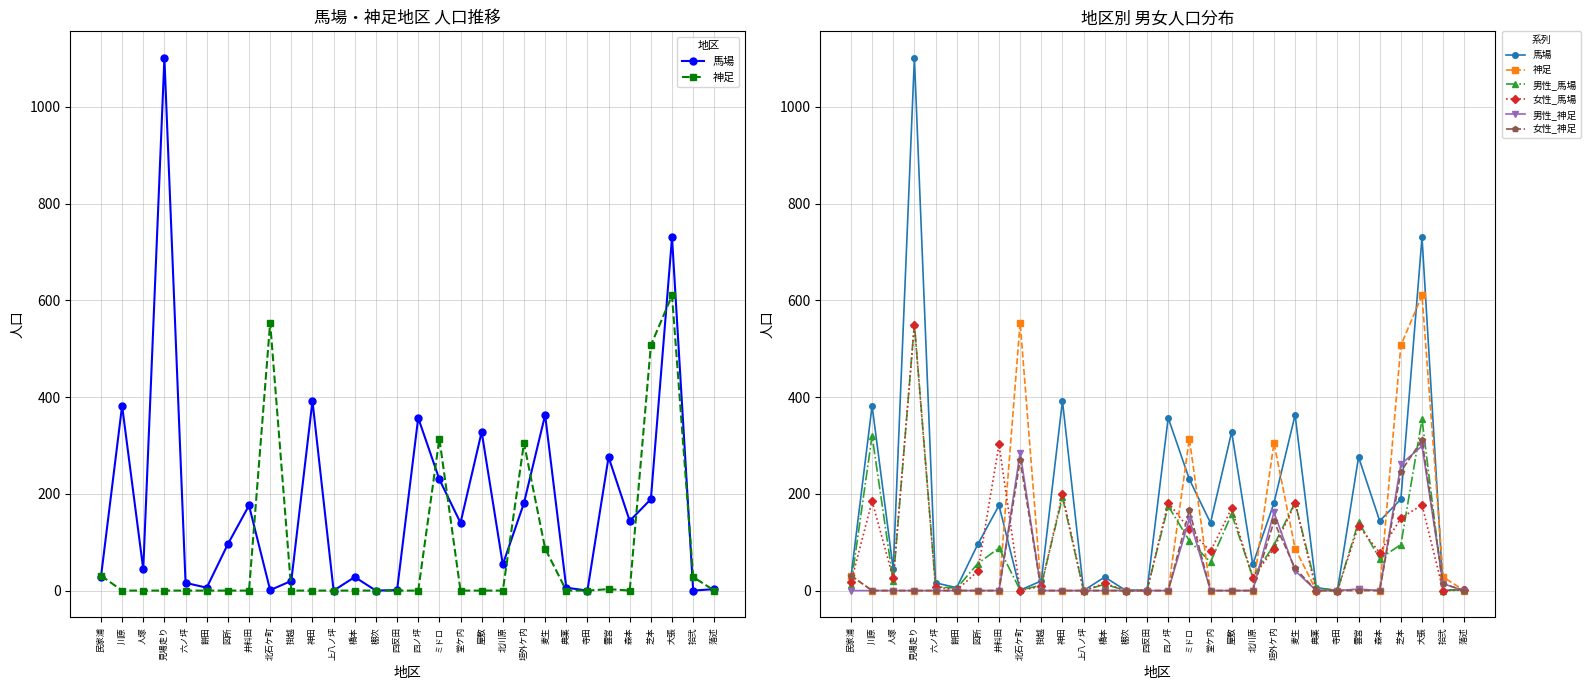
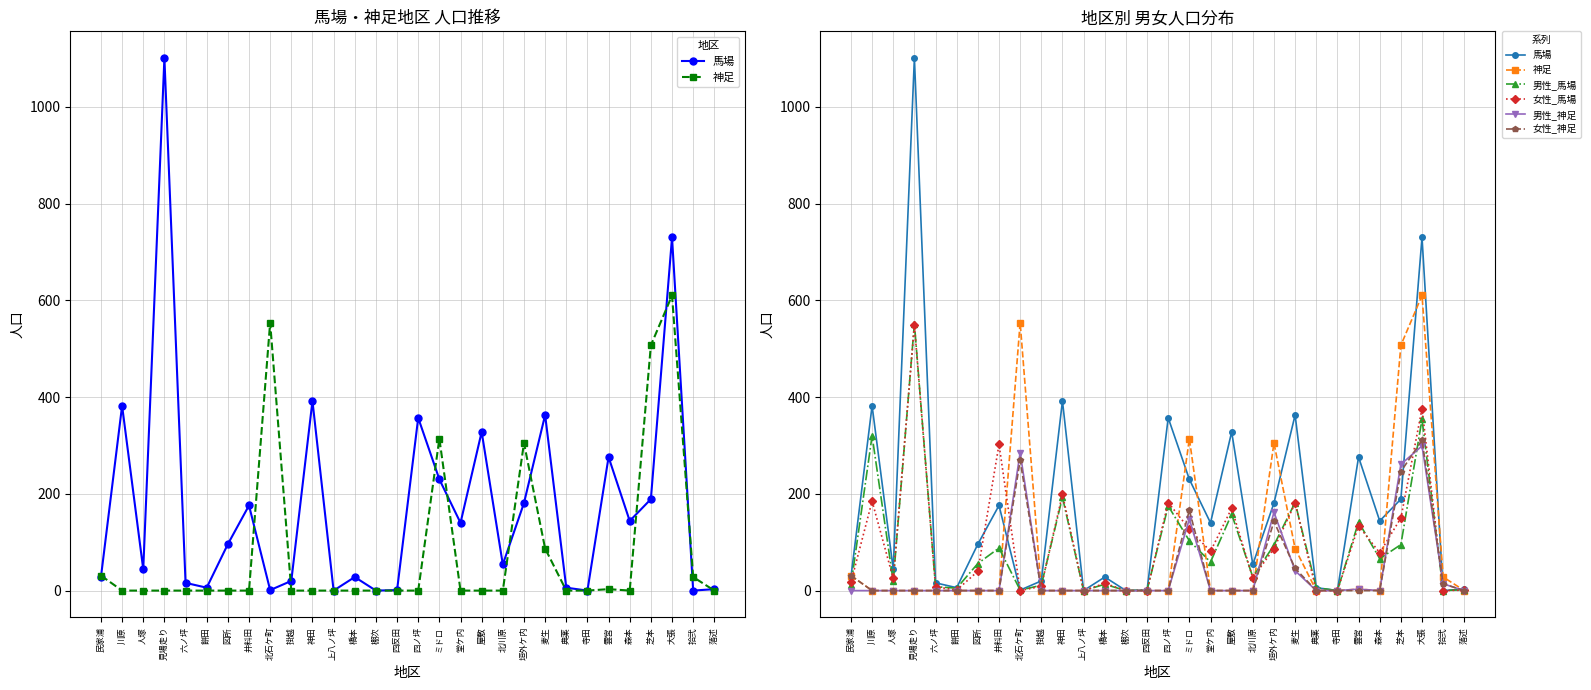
  {
    "地区別 男女人口分布": {
      "馬場": {
        "川原": 380,
        "人塚": 40,
        "見場走り": 1100,
        "六ノ坪": 20,
        "図所": 100,
        "井料田": 180,
        "掛越": 20,
        "神田": 390,
        "橋本": 30,
        "四ノ坪": 360,
        "ミドロ": 230,
        "堂ケ内": 140,
        "屋敷": 330,
        "北川原": 50,
        "垣外ケ内": 180,
        "麦生": 360,
        "雲宮": 280,
        "森本": 140,
        "芝本": 190,
        "大張": 730
      },
      "神足": {
        "北石ケ町": 550,
        "ミドロ": 310,
        "垣外ケ内": 310,
        "麦生": 90,
        "芝本": 510,
        "大張": 610,
        "拾弐": 30
      },
      "男性_馬場": {
        "民家浦": 10,
        "川原": 320,
        "人塚": 20,
        "図所": 60,
        "井料田": 90,
        "神田": 190,
        "四ノ坪": 180,
        "ミドロ": 100,
        "堂ケ内": 60,
        "屋敷": 160,
        "垣外ケ内": 90,
        "雲宮": 140,
        "森本": 70,
        "芝本": 100,
        "大張": 350
      },
      "女性_馬場": {
        "民家浦": 20,
        "川原": 190,
        "人塚": 30,
        "図所": 40,
        "井料田": 300,
        "神田": 200,
        "四ノ坪": 180,
        "ミドロ": 130,
        "堂ケ内": 80,
        "屋敷": 170,
        "垣外ケ内": 90,
        "雲宮": 130,
        "森本": 80,
        "芝本": 150,
-       "大張": 180
+       "大張": 380
      },
      "男性_神足": {
        "民家浦": 0,
        "北石ケ町": 290,
        "ミドロ": 150,
        "垣外ケ内": 160,
        "芝本": 260,
        "大張": 300
      },
      "女性_神足": {
        "北石ケ町": 270,
        "ミドロ": 170,
        "垣外ケ内": 140,
        "芝本": 250,
        "大張": 310
      }
    }
  }
